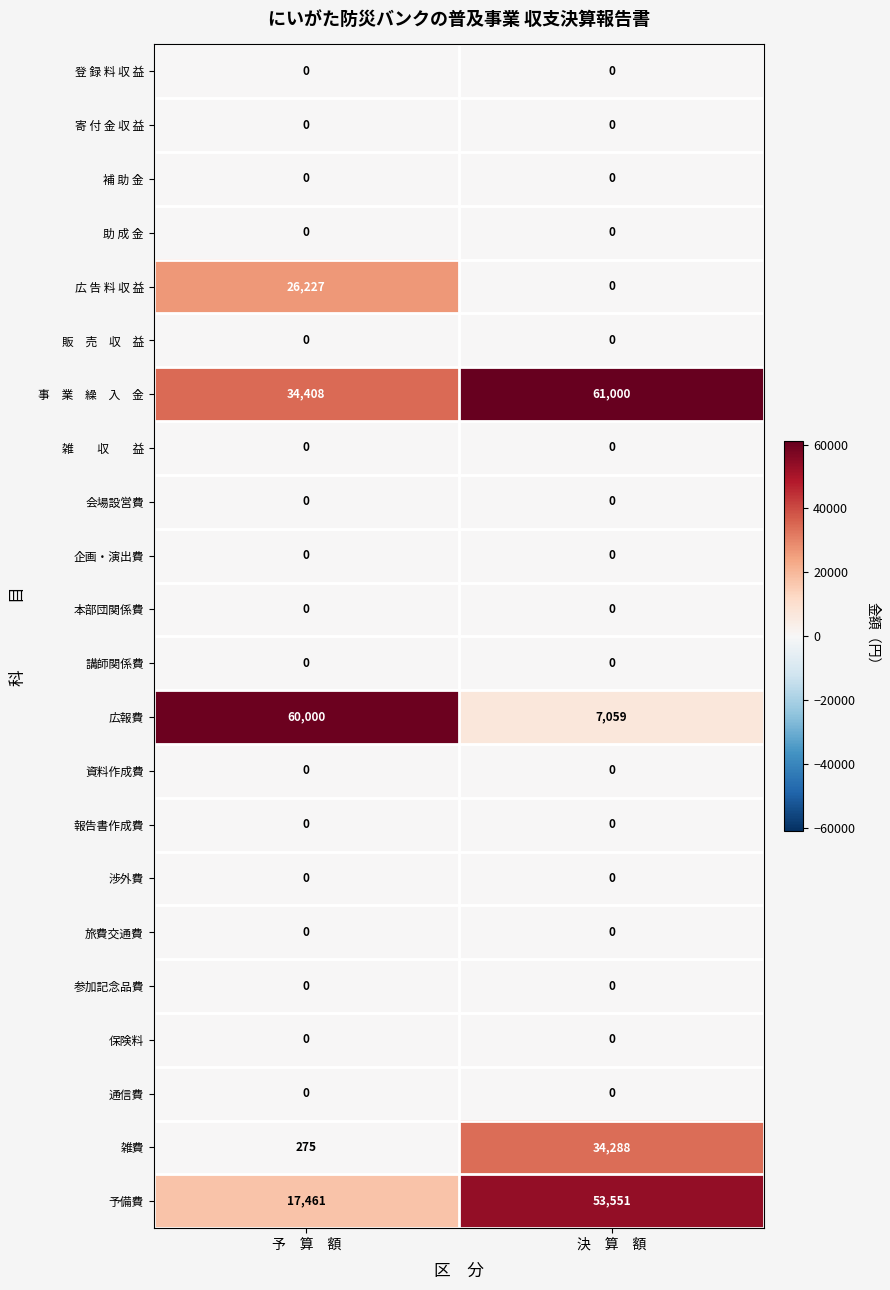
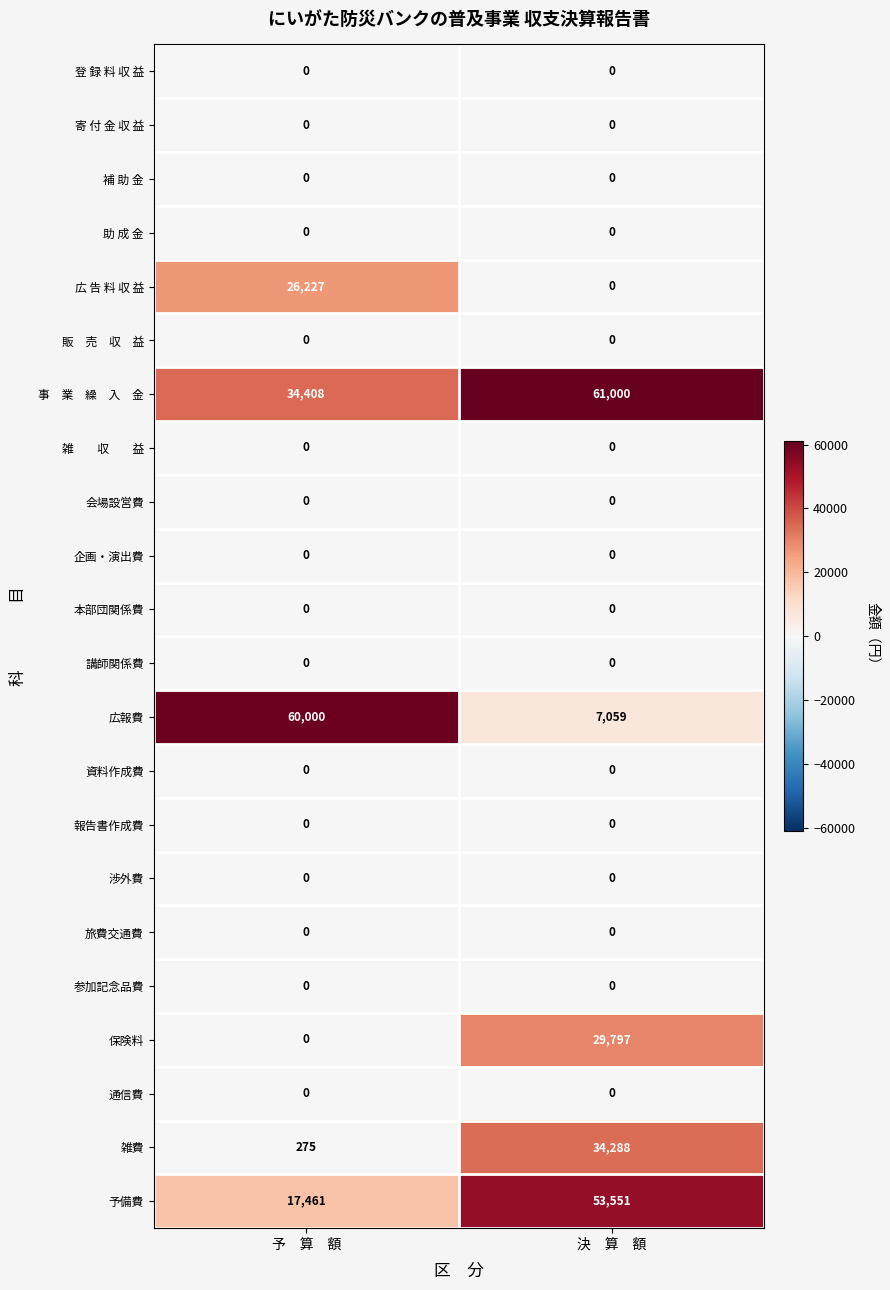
  {
    "登 録 料 収 益": {
      "予 算 額": "0",
      "決 算 額": "0"
    },
    "寄 付 金 収 益": {
      "予 算 額": "0",
      "決 算 額": "0"
    },
    "補 助 金": {
      "予 算 額": "0",
      "決 算 額": "0"
    },
    "助 成 金": {
      "予 算 額": "0",
      "決 算 額": "0"
    },
    "広 告 料 収 益": {
      "予 算 額": "26,227",
      "決 算 額": "0"
    },
    "販 売 収 益": {
      "予 算 額": "0",
      "決 算 額": "0"
    },
    "事 業 繰 入 金": {
      "予 算 額": "34,408",
      "決 算 額": "61,000"
    },
    "雑 収 益": {
      "予 算 額": "0",
      "決 算 額": "0"
    },
    "会場設営費": {
      "予 算 額": "0",
      "決 算 額": "0"
    },
    "企画・演出費": {
      "予 算 額": "0",
      "決 算 額": "0"
    },
    "本部団関係費": {
      "予 算 額": "0",
      "決 算 額": "0"
    },
    "講師関係費": {
      "予 算 額": "0",
      "決 算 額": "0"
    },
    "広報費": {
      "予 算 額": "60,000",
      "決 算 額": "7,059"
    },
    "資料作成費": {
      "予 算 額": "0",
      "決 算 額": "0"
    },
    "報告書作成費": {
      "予 算 額": "0",
      "決 算 額": "0"
    },
    "渉外費": {
      "予 算 額": "0",
      "決 算 額": "0"
    },
    "旅費交通費": {
      "予 算 額": "0",
      "決 算 額": "0"
    },
    "参加記念品費": {
      "予 算 額": "0",
      "決 算 額": "0"
    },
    "保険料": {
      "予 算 額": "0",
-     "決 算 額": "0"
+     "決 算 額": "29,797"
    },
    "通信費": {
      "予 算 額": "0",
      "決 算 額": "0"
    },
    "雑費": {
      "予 算 額": "275",
      "決 算 額": "34,288"
    },
    "予備費": {
      "予 算 額": "17,461",
      "決 算 額": "53,551"
    }
  }
